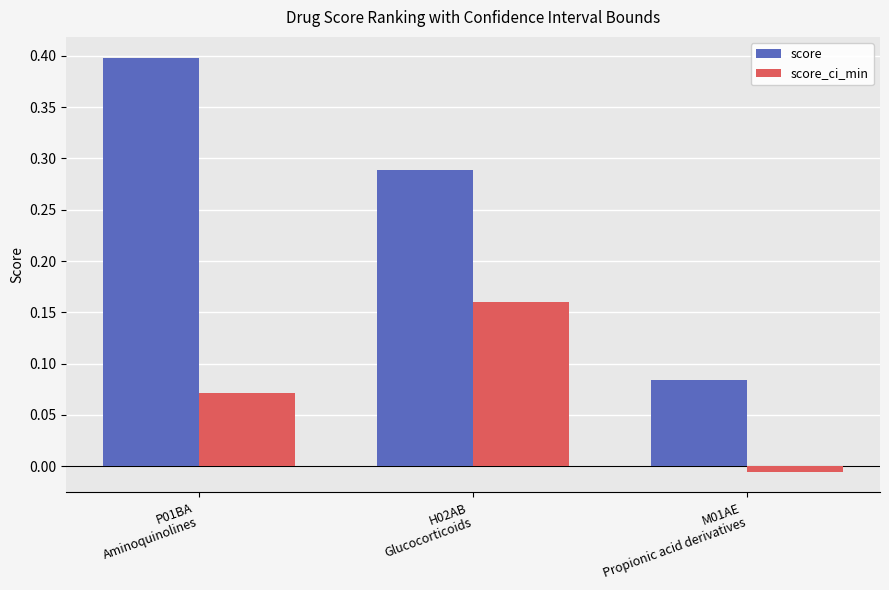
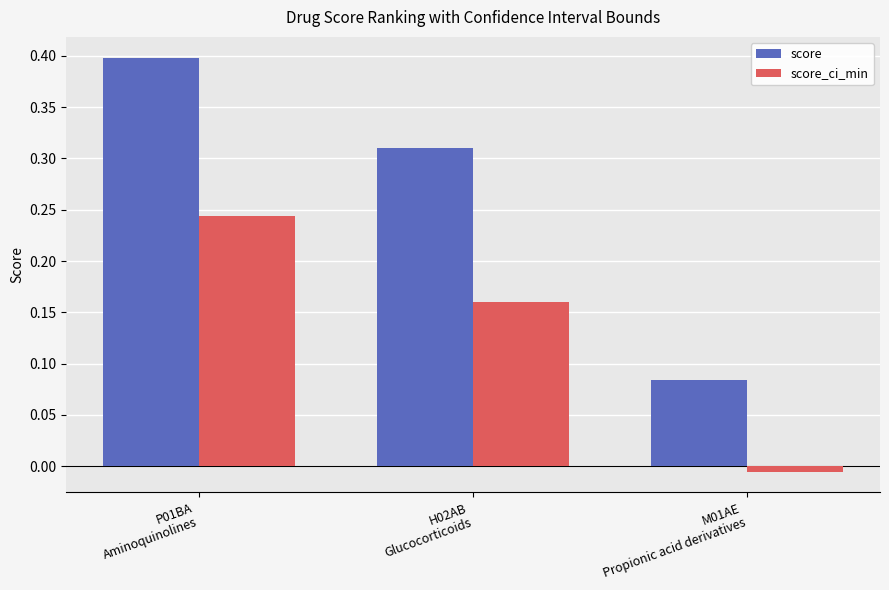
  {
    "score": {
      "P01BA Aminoquinolines": 0.398,
-     "H02AB Glucocorticoids": 0.289,
+     "H02AB Glucocorticoids": 0.310,
      "M01AE Propionic acid derivatives": 0.084
    },
    "score_ci_min": {
-     "P01BA Aminoquinolines": 0.071,
+     "P01BA Aminoquinolines": 0.244,
      "H02AB Glucocorticoids": 0.160,
      "M01AE Propionic acid derivatives": -0.005
    }
  }
